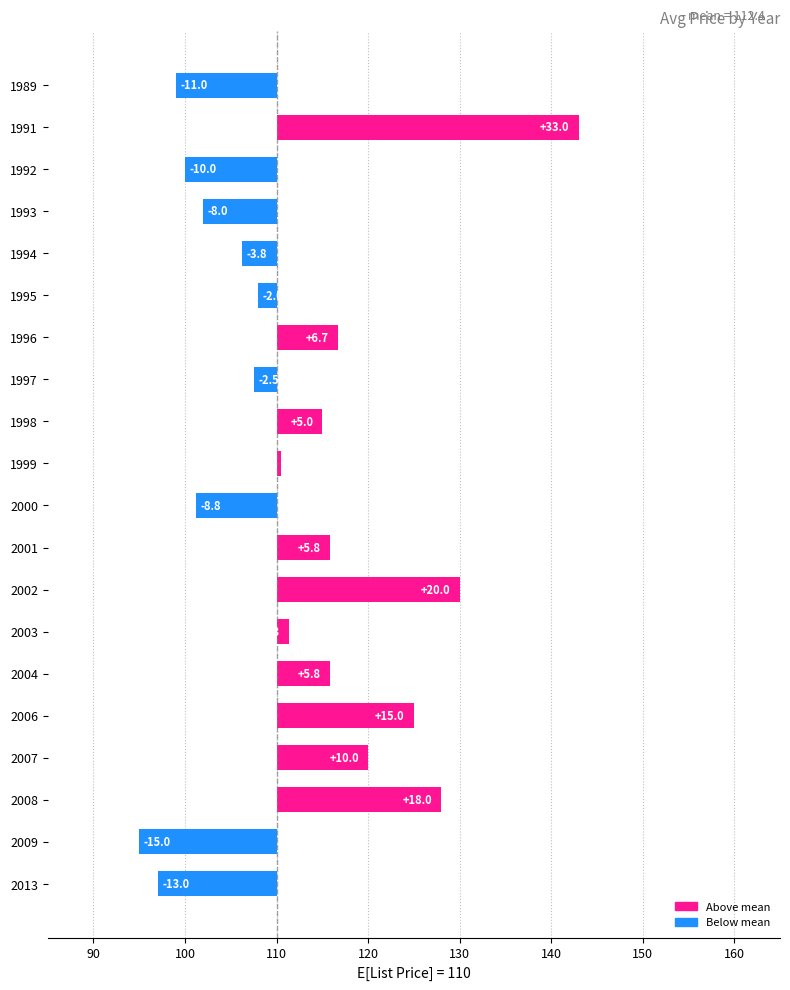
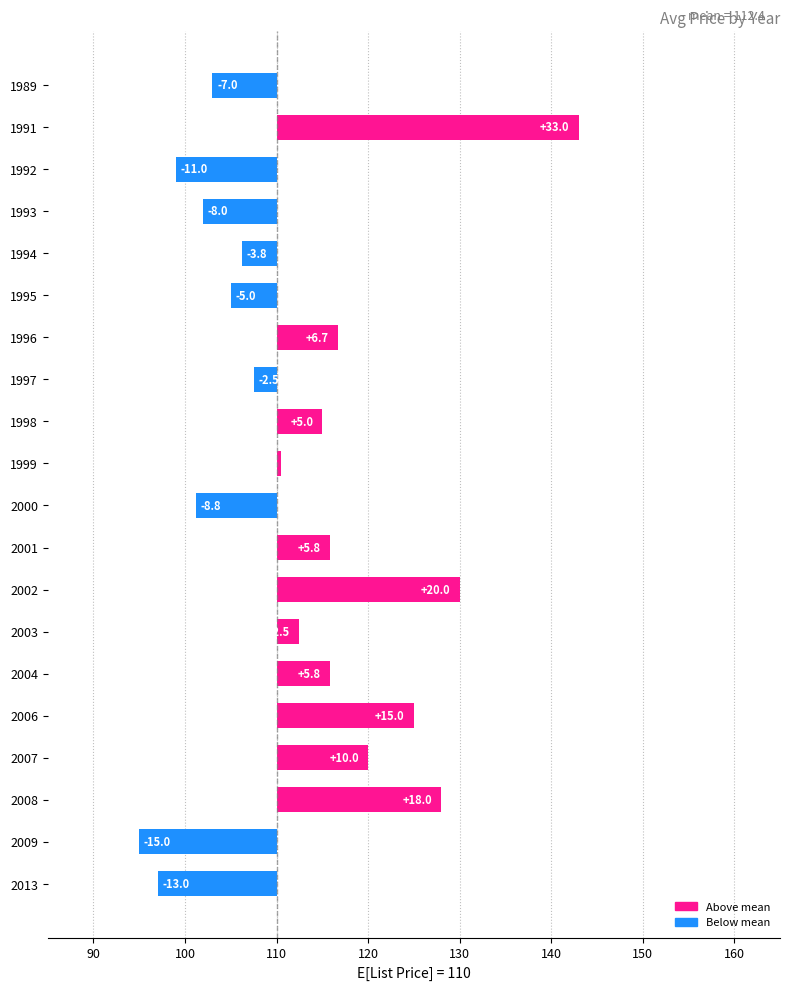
  {
-   "1989": "-11.0",
+   "1989": "-7.0",
    "1991": "+33.0",
-   "1992": "-10.0",
+   "1992": "-11.0",
    "1993": "-8.0",
    "1994": "-3.8",
-   "1995": "-2.0",
+   "1995": "-5.0",
    "1996": "+6.7",
    "1997": "-2.5",
    "1998": "+5.0",
    "2000": "-8.8",
    "2001": "+5.8",
    "2002": "+20.0",
-   "2003": "111",
+   "2003": "112",
    "2004": "+5.8",
    "2006": "+15.0",
    "2007": "+10.0",
    "2008": "+18.0",
    "2009": "-15.0",
    "2013": "-13.0"
  }
